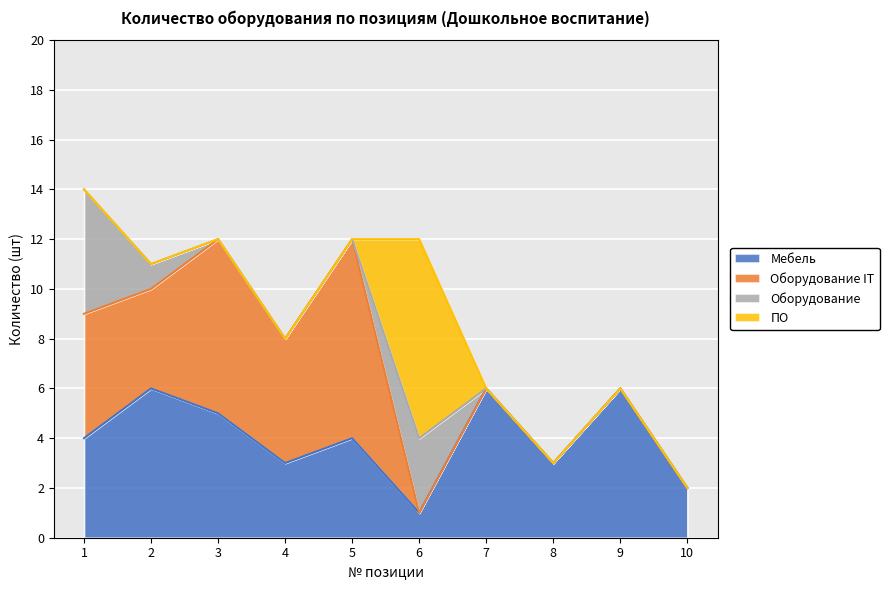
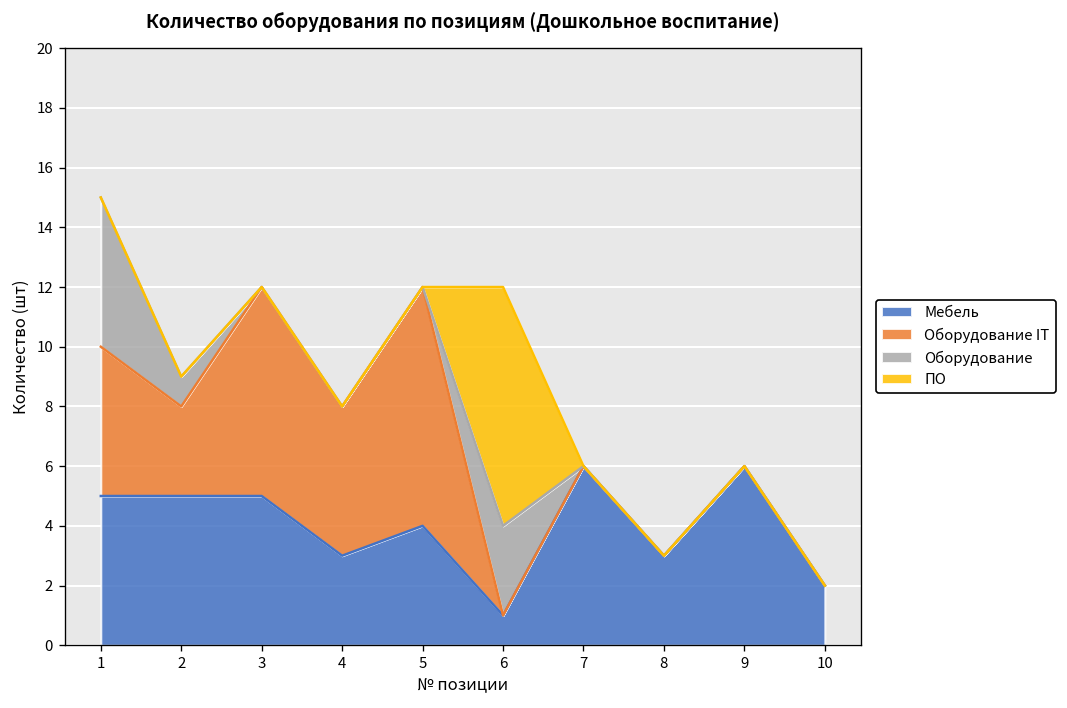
  {
    "Мебель": {
-     "1": 4,
-     "2": 6,
+     "1": 5,
+     "2": 5,
      "3": 5,
      "4": 3,
      "5": 4
    },
    "Оборудование IT": {
      "1": 5,
-     "2": 4
+     "2": 3
    },
    "Оборудование": {
      "6": 3
    },
    "ПО": {
      "6": 8
    }
  }
